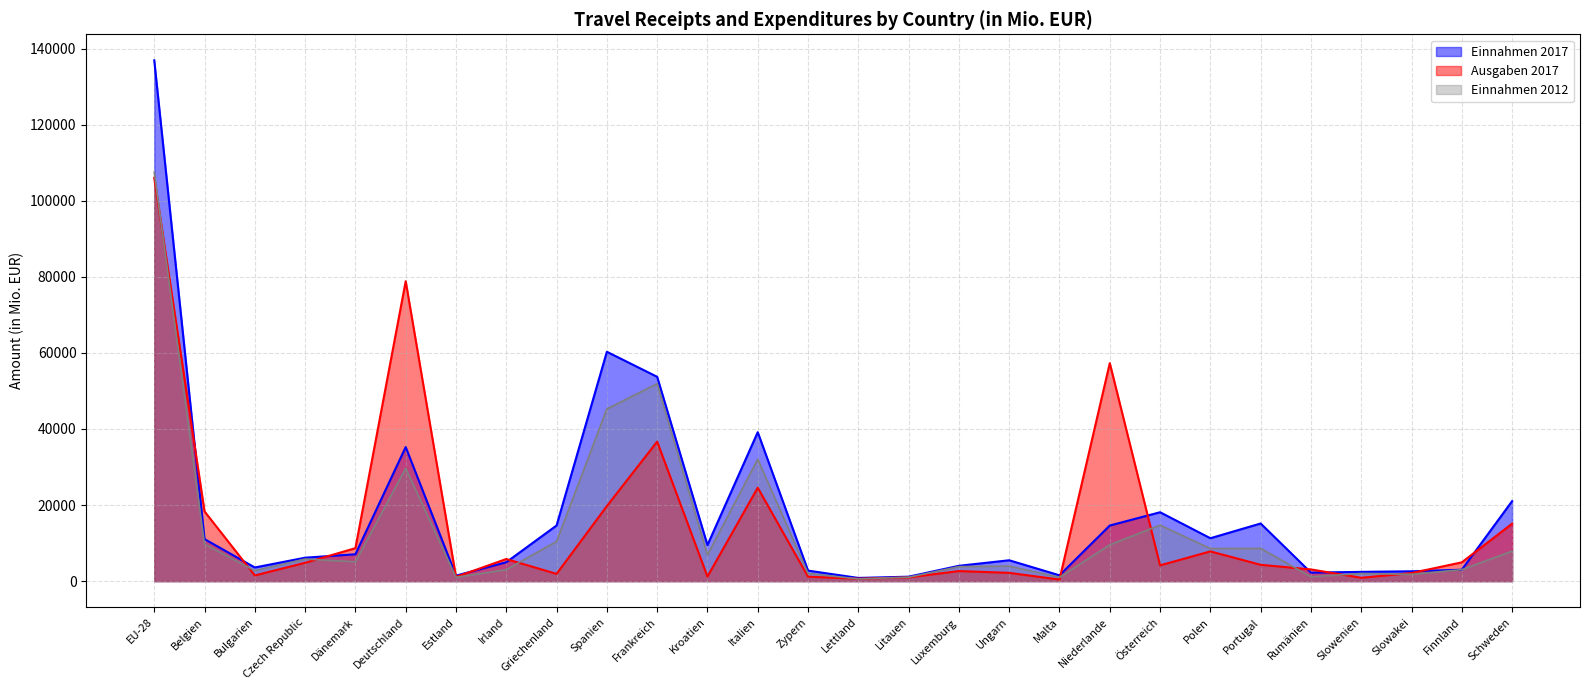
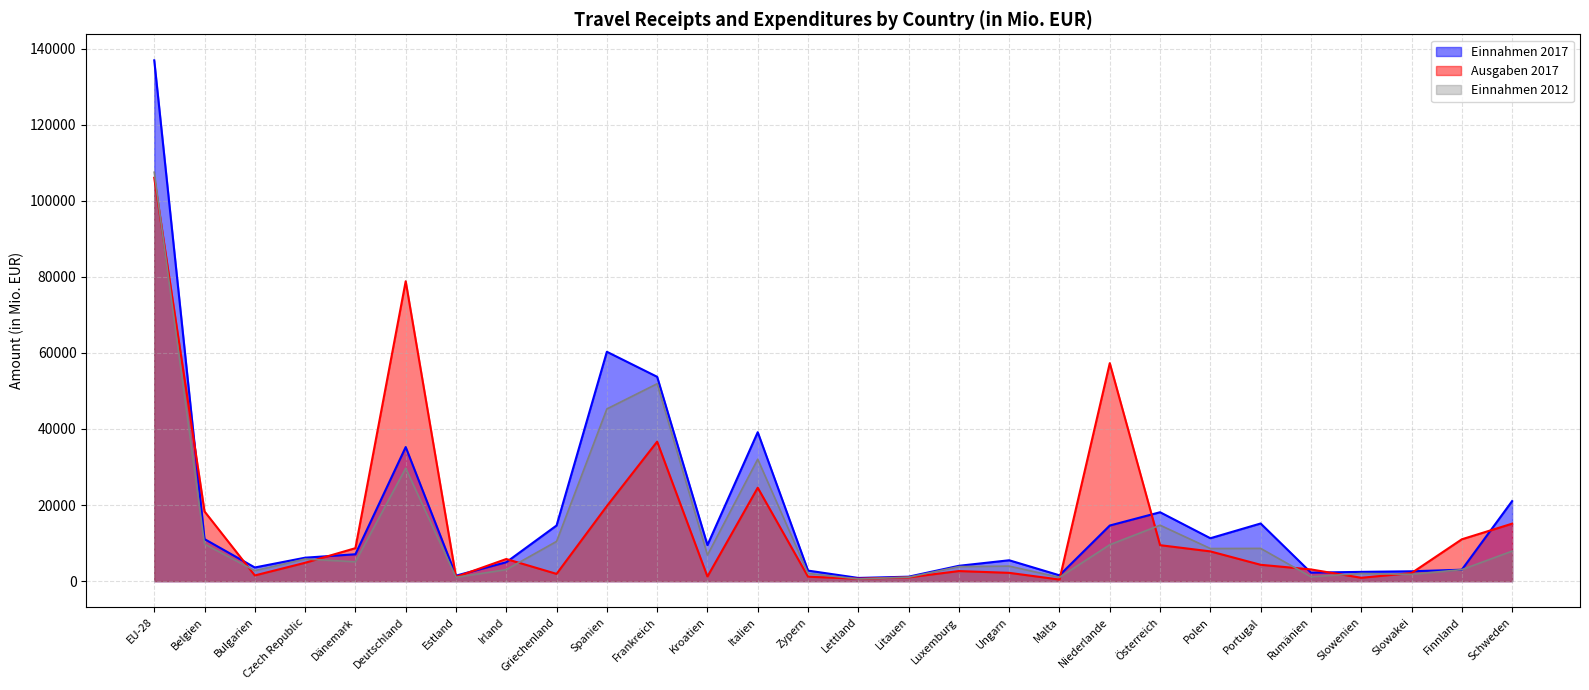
  {
    "Einnahmen 2017": {
      "EU-28": 137000,
      "Belgien": 11000,
      "Bulgarien": 4000,
      "Dänemark": 7000,
      "Deutschland": 35000,
      "Irland": 5000,
      "Griechenland": 15000,
      "Spanien": 60000,
      "Frankreich": 54000,
      "Kroatien": 9000,
      "Italien": 39000,
      "Zypern": 3000,
      "Ungarn": 5000,
      "Niederlande": 15000,
      "Österreich": 18000,
      "Polen": 11000,
      "Portugal": 15000,
      "Rumänien": 2000,
      "Schweden": 21000
    },
    "Ausgaben 2017": {
      "EU-28": 106000,
      "Belgien": 18000,
      "Bulgarien": 1000,
      "Czech Republic": 5000,
      "Dänemark": 9000,
      "Deutschland": 79000,
      "Irland": 6000,
      "Griechenland": 2000,
      "Spanien": 20000,
      "Frankreich": 37000,
      "Kroatien": 1000,
      "Italien": 25000,
      "Zypern": 1000,
      "Luxemburg": 3000,
      "Ungarn": 2000,
      "Niederlande": 57000,
-     "Österreich": 4000,
+     "Österreich": 9000,
      "Polen": 8000,
      "Portugal": 4000,
      "Rumänien": 3000,
      "Slowenien": 1000,
-     "Finnland": 5000,
+     "Finnland": 11000,
      "Schweden": 15000
    },
    "Einnahmen 2012": {
      "EU-28": 107000,
      "Belgien": 10000,
      "Bulgarien": 3000,
      "Dänemark": 5000,
      "Deutschland": 30000,
      "Irland": 3000,
      "Griechenland": 10000,
      "Spanien": 45000,
      "Frankreich": 52000,
      "Kroatien": 7000,
      "Italien": 32000,
      "Zypern": 2000,
      "Ungarn": 4000,
      "Niederlande": 10000,
      "Österreich": 15000,
      "Polen": 9000,
      "Portugal": 9000,
      "Rumänien": 1000,
      "Schweden": 8000
    }
  }
